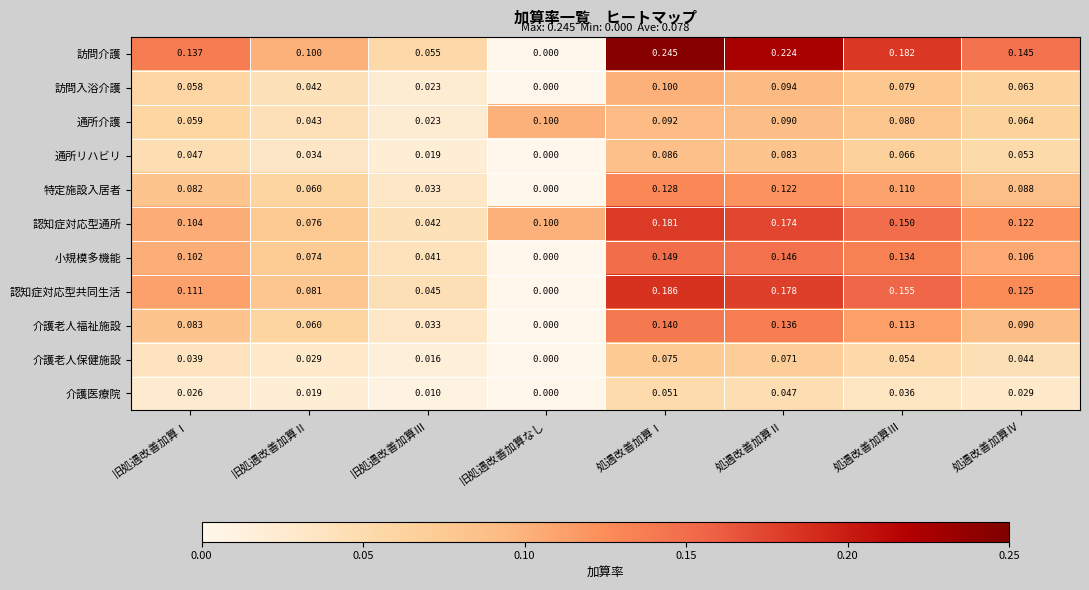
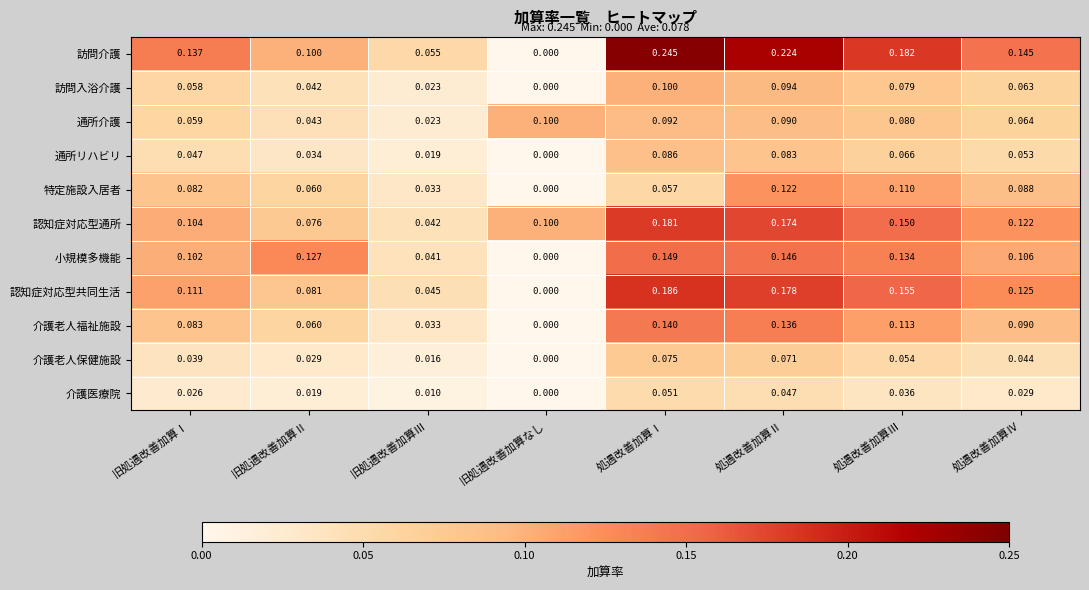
  {
    "訪問介護": {
      "旧処遇改善加算Ⅰ": 0.137,
      "旧処遇改善加算Ⅱ": 0.100,
      "旧処遇改善加算Ⅲ": 0.055,
      "旧処遇改善加算なし": 0.000,
      "処遇改善加算Ⅰ": 0.245,
      "処遇改善加算Ⅱ": 0.224,
      "処遇改善加算Ⅲ": 0.182,
      "処遇改善加算Ⅳ": 0.145
    },
    "訪問入浴介護": {
      "旧処遇改善加算Ⅰ": 0.058,
      "旧処遇改善加算Ⅱ": 0.042,
      "旧処遇改善加算Ⅲ": 0.023,
      "旧処遇改善加算なし": 0.000,
      "処遇改善加算Ⅰ": 0.100,
      "処遇改善加算Ⅱ": 0.094,
      "処遇改善加算Ⅲ": 0.079,
      "処遇改善加算Ⅳ": 0.063
    },
    "通所介護": {
      "旧処遇改善加算Ⅰ": 0.059,
      "旧処遇改善加算Ⅱ": 0.043,
      "旧処遇改善加算Ⅲ": 0.023,
      "旧処遇改善加算なし": 0.100,
      "処遇改善加算Ⅰ": 0.092,
      "処遇改善加算Ⅱ": 0.090,
      "処遇改善加算Ⅲ": 0.080,
      "処遇改善加算Ⅳ": 0.064
    },
    "通所リハビリ": {
      "旧処遇改善加算Ⅰ": 0.047,
      "旧処遇改善加算Ⅱ": 0.034,
      "旧処遇改善加算Ⅲ": 0.019,
      "旧処遇改善加算なし": 0.000,
      "処遇改善加算Ⅰ": 0.086,
      "処遇改善加算Ⅱ": 0.083,
      "処遇改善加算Ⅲ": 0.066,
      "処遇改善加算Ⅳ": 0.053
    },
    "特定施設入居者": {
      "旧処遇改善加算Ⅰ": 0.082,
      "旧処遇改善加算Ⅱ": 0.060,
      "旧処遇改善加算Ⅲ": 0.033,
      "旧処遇改善加算なし": 0.000,
-     "処遇改善加算Ⅰ": 0.128,
+     "処遇改善加算Ⅰ": 0.057,
      "処遇改善加算Ⅱ": 0.122,
      "処遇改善加算Ⅲ": 0.110,
      "処遇改善加算Ⅳ": 0.088
    },
    "認知症対応型通所": {
      "旧処遇改善加算Ⅰ": 0.104,
      "旧処遇改善加算Ⅱ": 0.076,
      "旧処遇改善加算Ⅲ": 0.042,
      "旧処遇改善加算なし": 0.100,
      "処遇改善加算Ⅰ": 0.181,
      "処遇改善加算Ⅱ": 0.174,
      "処遇改善加算Ⅲ": 0.150,
      "処遇改善加算Ⅳ": 0.122
    },
    "小規模多機能": {
      "旧処遇改善加算Ⅰ": 0.102,
-     "旧処遇改善加算Ⅱ": 0.074,
+     "旧処遇改善加算Ⅱ": 0.127,
      "旧処遇改善加算Ⅲ": 0.041,
      "旧処遇改善加算なし": 0.000,
      "処遇改善加算Ⅰ": 0.149,
      "処遇改善加算Ⅱ": 0.146,
      "処遇改善加算Ⅲ": 0.134,
      "処遇改善加算Ⅳ": 0.106
    },
    "認知症対応型共同生活": {
      "旧処遇改善加算Ⅰ": 0.111,
      "旧処遇改善加算Ⅱ": 0.081,
      "旧処遇改善加算Ⅲ": 0.045,
      "旧処遇改善加算なし": 0.000,
      "処遇改善加算Ⅰ": 0.186,
      "処遇改善加算Ⅱ": 0.178,
      "処遇改善加算Ⅲ": 0.155,
      "処遇改善加算Ⅳ": 0.125
    },
    "介護老人福祉施設": {
      "旧処遇改善加算Ⅰ": 0.083,
      "旧処遇改善加算Ⅱ": 0.060,
      "旧処遇改善加算Ⅲ": 0.033,
      "旧処遇改善加算なし": 0.000,
      "処遇改善加算Ⅰ": 0.140,
      "処遇改善加算Ⅱ": 0.136,
      "処遇改善加算Ⅲ": 0.113,
      "処遇改善加算Ⅳ": 0.090
    },
    "介護老人保健施設": {
      "旧処遇改善加算Ⅰ": 0.039,
      "旧処遇改善加算Ⅱ": 0.029,
      "旧処遇改善加算Ⅲ": 0.016,
      "旧処遇改善加算なし": 0.000,
      "処遇改善加算Ⅰ": 0.075,
      "処遇改善加算Ⅱ": 0.071,
      "処遇改善加算Ⅲ": 0.054,
      "処遇改善加算Ⅳ": 0.044
    },
    "介護医療院": {
      "旧処遇改善加算Ⅰ": 0.026,
      "旧処遇改善加算Ⅱ": 0.019,
      "旧処遇改善加算Ⅲ": 0.010,
      "旧処遇改善加算なし": 0.000,
      "処遇改善加算Ⅰ": 0.051,
      "処遇改善加算Ⅱ": 0.047,
      "処遇改善加算Ⅲ": 0.036,
      "処遇改善加算Ⅳ": 0.029
    }
  }
